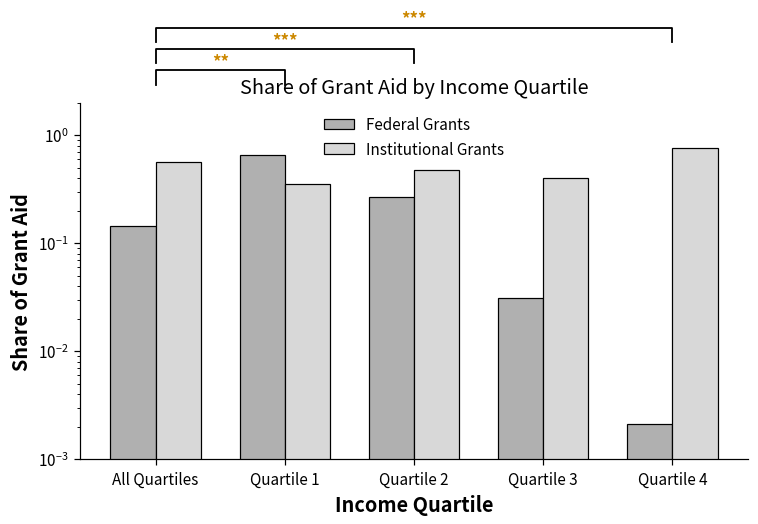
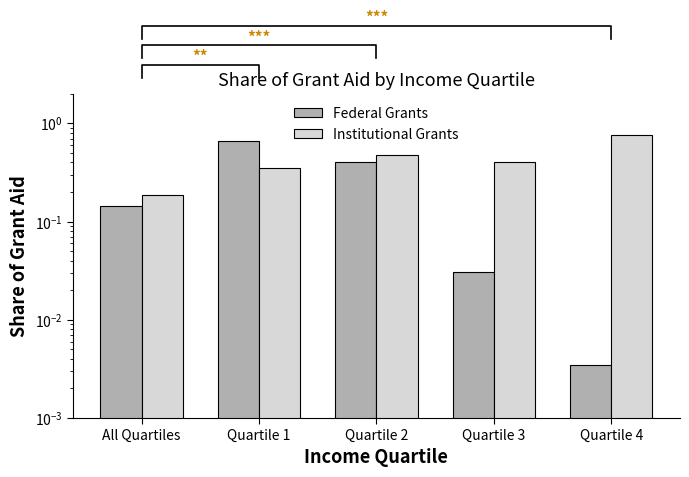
  {
    "Federal Grants": {
      "All Quartiles": 0.14,
      "Quartile 1": 0.7,
-     "Quartile 2": 0.26,
+     "Quartile 2": 0.40,
      "Quartile 3": 0.031,
-     "Quartile 4": 0.0021
+     "Quartile 4": 0.0035
    },
    "Institutional Grants": {
-     "All Quartiles": 0.6,
+     "All Quartiles": 0.19,
      "Quartile 1": 0.36,
      "Quartile 2": 0.5,
      "Quartile 3": 0.40,
      "Quartile 4": 0.8
    }
  }
